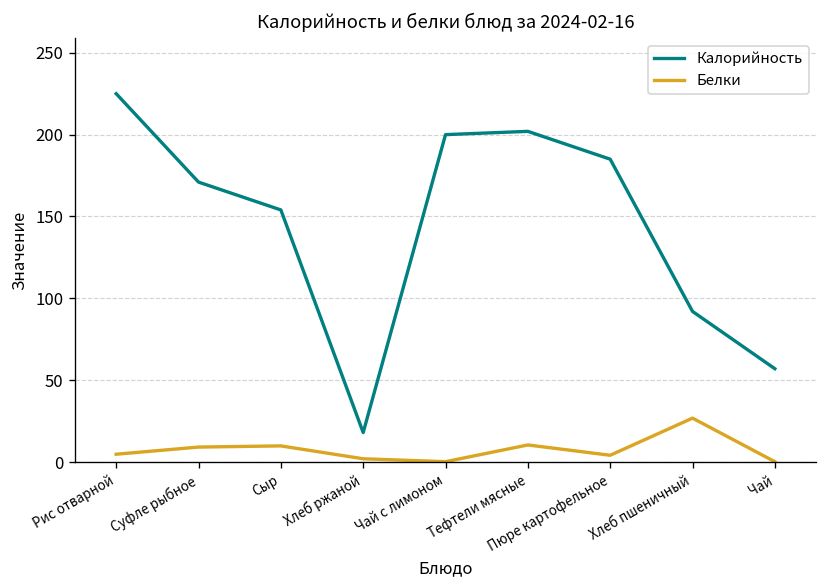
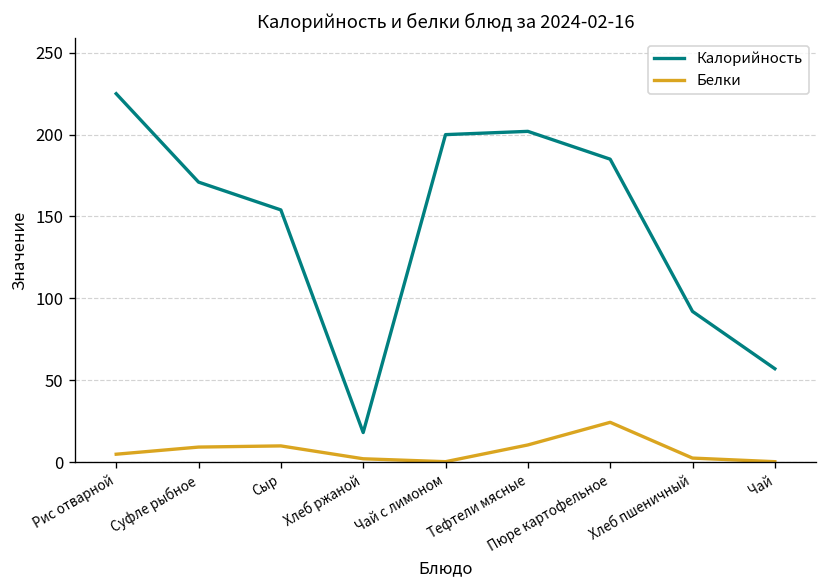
  {
    "Калорийность": {
      "Рис отварной": 225,
      "Суфле рыбное": 171,
      "Сыр": 154,
      "Хлеб ржаной": 18,
      "Чай с лимоном": 200,
      "Тефтели мясные": 202,
      "Пюре картофельное": 185,
      "Хлеб пшеничный": 92,
      "Чай": 57
    },
    "Белки": {
      "Рис отварной": 5,
      "Суфле рыбное": 9,
      "Сыр": 10,
      "Хлеб ржаной": 2,
      "Чай с лимоном": 0,
      "Тефтели мясные": 10,
-     "Пюре картофельное": 4,
-     "Хлеб пшеничный": 27,
+     "Пюре картофельное": 24,
+     "Хлеб пшеничный": 2,
      "Чай": 0
    }
  }
